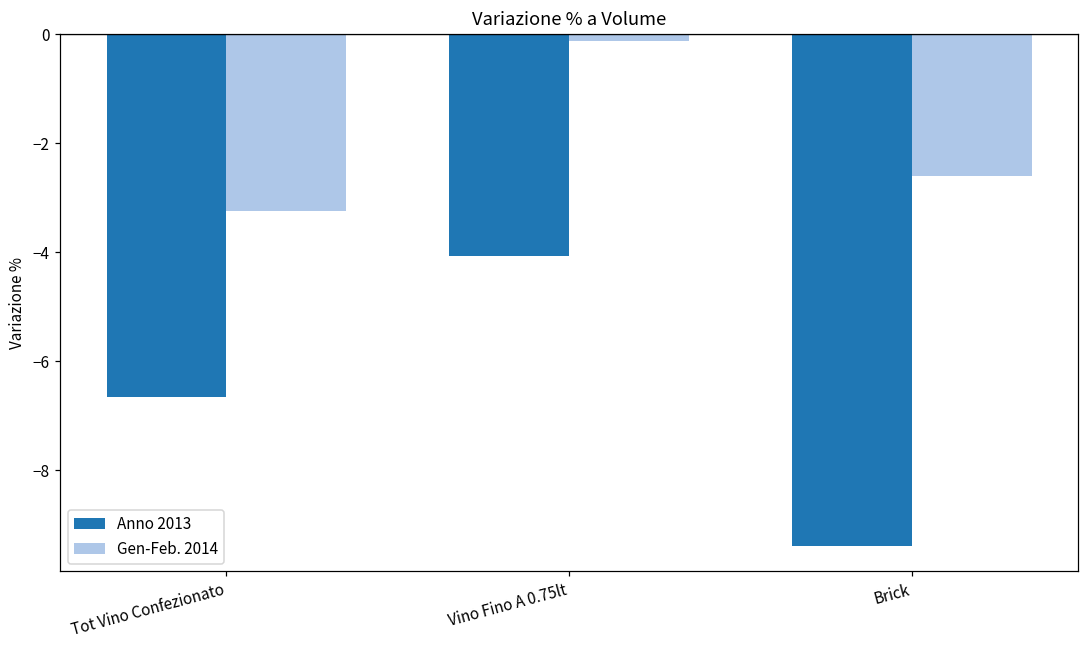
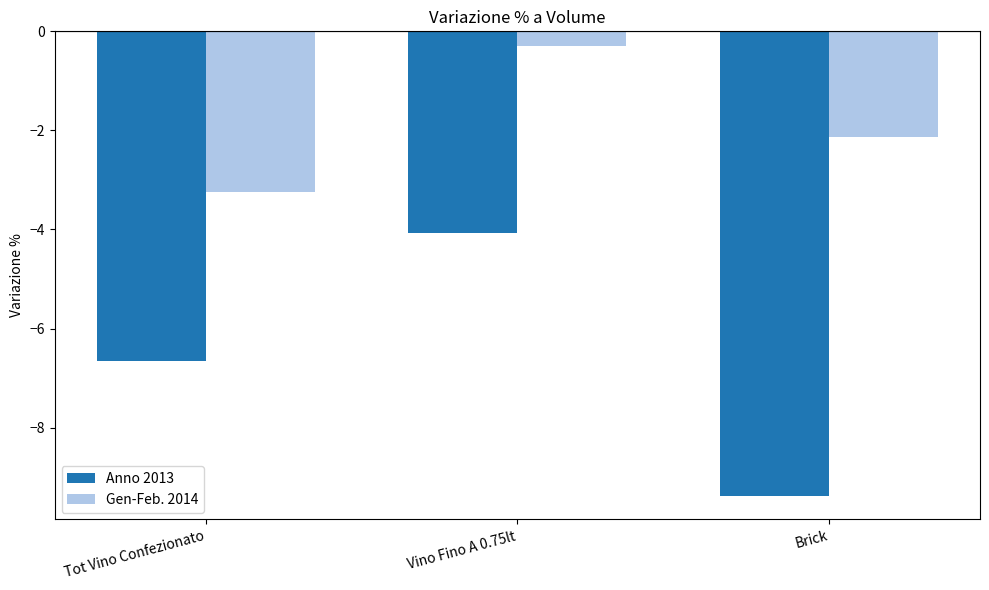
  {
    "Anno 2013": {
      "Tot Vino Confezionato": -6.6,
      "Vino Fino A 0.75lt": -4.1,
      "Brick": -9.4
    },
    "Gen-Feb. 2014": {
      "Tot Vino Confezionato": -3.2,
-     "Vino Fino A 0.75lt": -0.1,
-     "Brick": -2.6
+     "Vino Fino A 0.75lt": -0.3,
+     "Brick": -2.1
    }
  }
